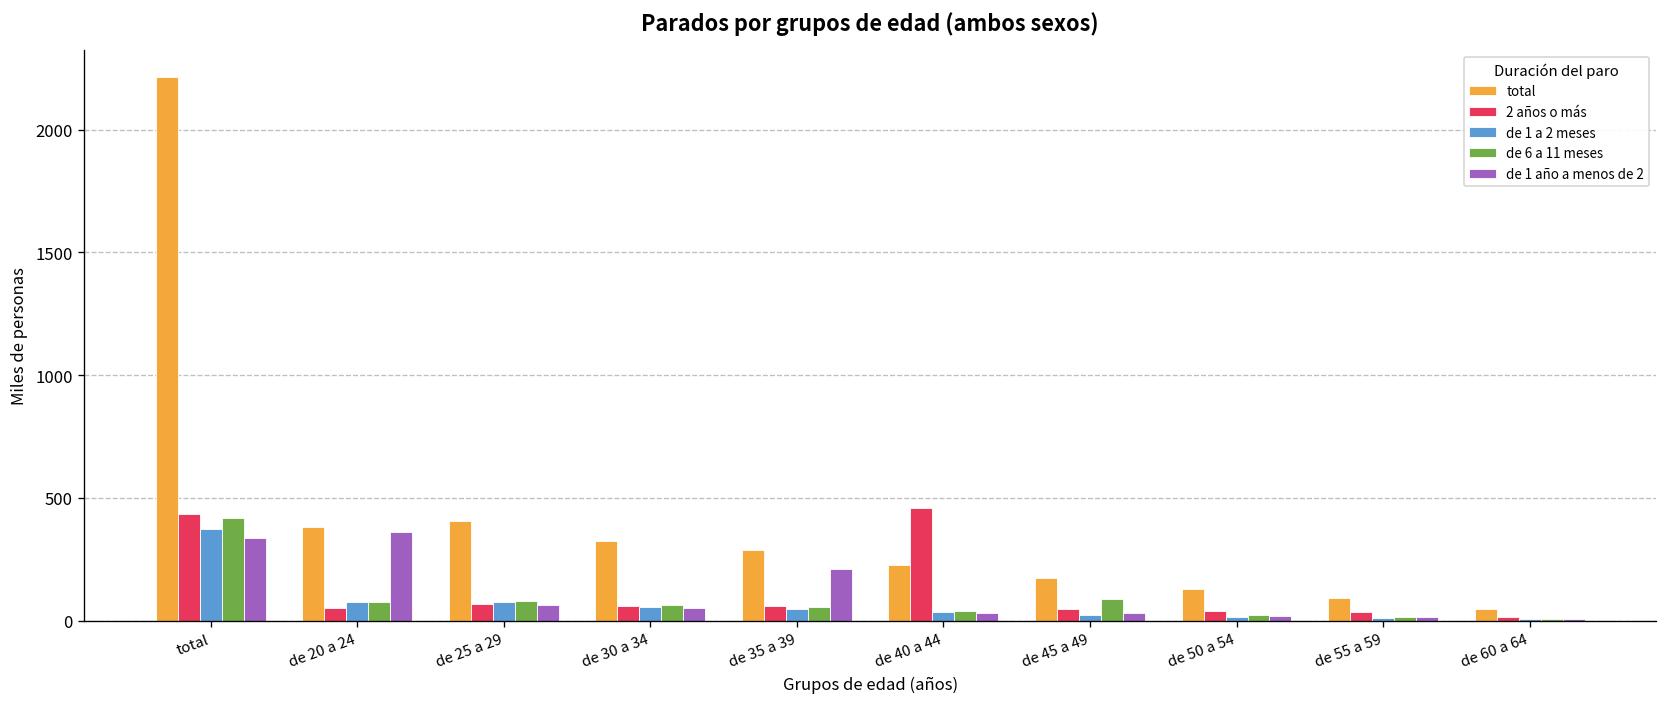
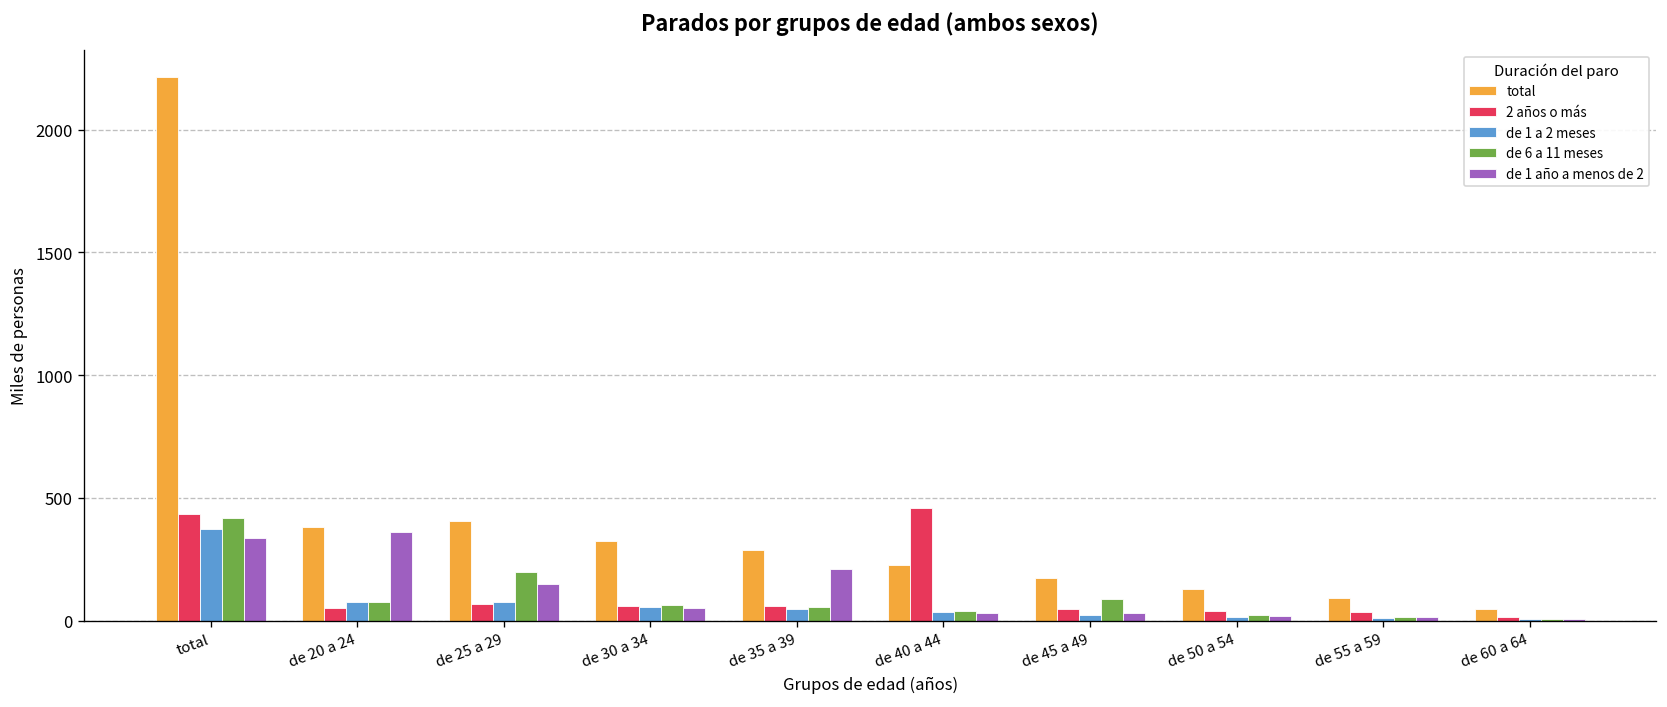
  {
    "total": {
      "total": 2210,
      "de 20 a 24": 380,
      "de 25 a 29": 410,
      "de 30 a 34": 320,
      "de 35 a 39": 290,
      "de 40 a 44": 230,
      "de 45 a 49": 170,
      "de 50 a 54": 130,
      "de 55 a 59": 90,
      "de 60 a 64": 50
    },
    "2 años o más": {
      "total": 430,
      "de 20 a 24": 50,
      "de 25 a 29": 70,
      "de 30 a 34": 60,
      "de 35 a 39": 60,
      "de 40 a 44": 460,
      "de 45 a 49": 50,
      "de 50 a 54": 40,
      "de 55 a 59": 30,
      "de 60 a 64": 10
    },
    "de 1 a 2 meses": {
      "total": 370,
      "de 20 a 24": 80,
      "de 25 a 29": 70,
      "de 30 a 34": 60,
      "de 35 a 39": 50,
      "de 40 a 44": 40,
      "de 45 a 49": 20,
      "de 50 a 54": 20
    },
    "de 6 a 11 meses": {
      "total": 420,
      "de 20 a 24": 80,
-     "de 25 a 29": 80,
+     "de 25 a 29": 200,
      "de 30 a 34": 70,
      "de 35 a 39": 50,
      "de 40 a 44": 40,
      "de 45 a 49": 90,
      "de 50 a 54": 20,
      "de 55 a 59": 10
    },
    "de 1 año a menos de 2": {
      "total": 340,
      "de 20 a 24": 360,
-     "de 25 a 29": 60,
+     "de 25 a 29": 150,
      "de 30 a 34": 50,
      "de 35 a 39": 210,
      "de 40 a 44": 30,
      "de 45 a 49": 30,
      "de 50 a 54": 20,
      "de 55 a 59": 10
    }
  }
